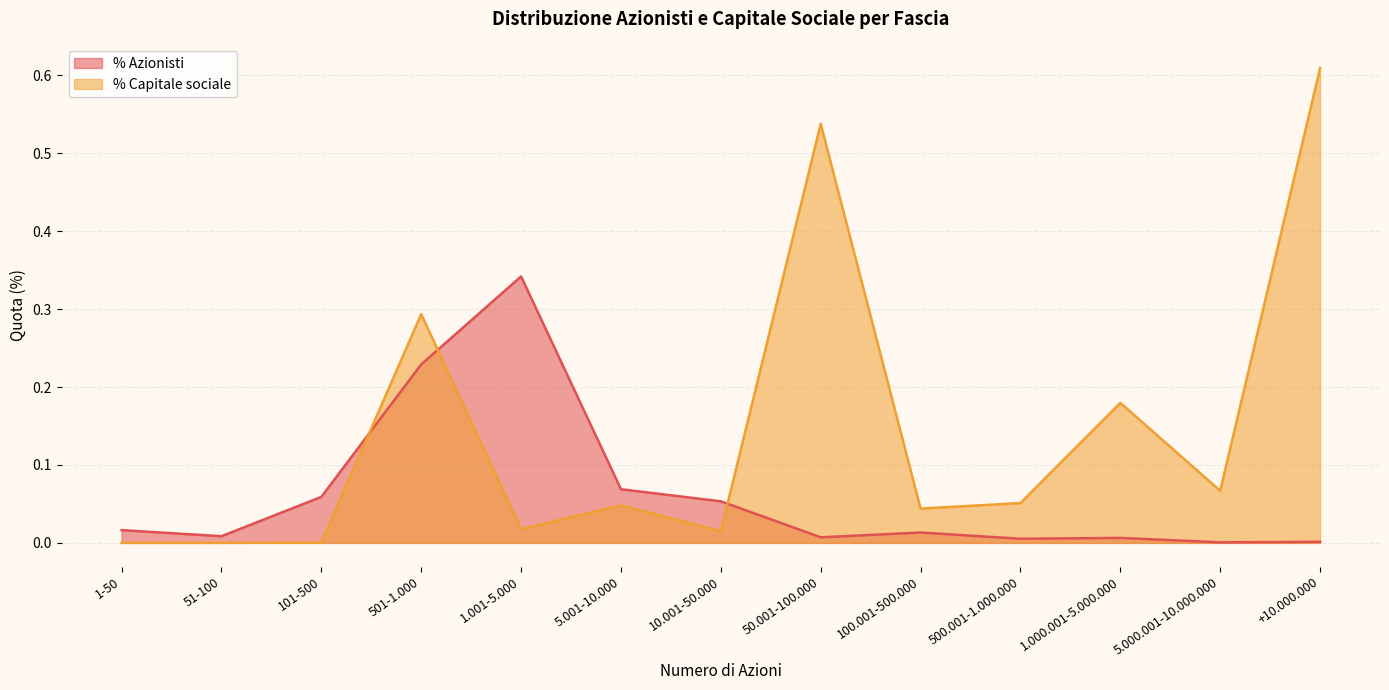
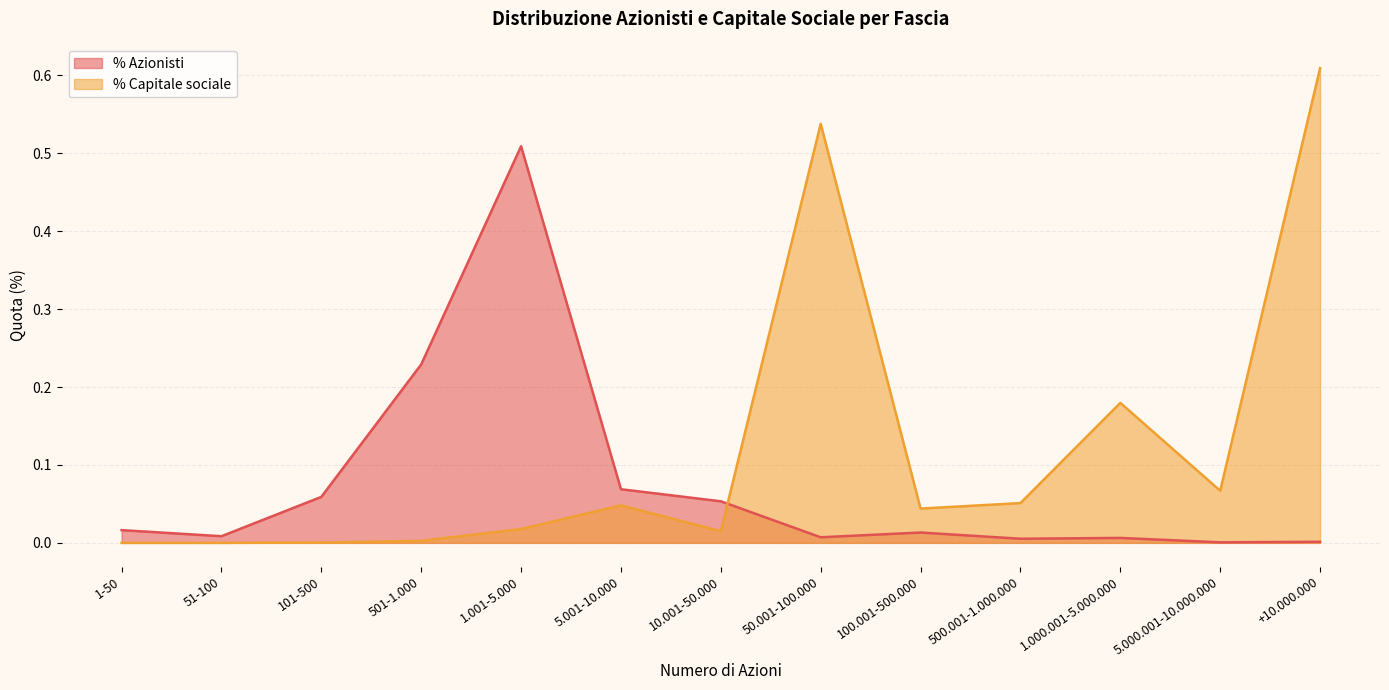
  {
    "% Azionisti": {
      "1-50": 0.02,
      "51-100": 0.01,
      "101-500": 0.06,
      "501-1.000": 0.23,
-     "1.001-5.000": 0.34,
+     "1.001-5.000": 0.51,
      "5.001-10.000": 0.07,
      "10.001-50.000": 0.05,
      "50.001-100.000": 0.01,
      "100.001-500.000": 0.01,
      "500.001-1.000.000": 0.01,
      "1.000.001-5.000.000": 0.01,
      "5.000.001-10.000.000": 0.00,
      "+10.000.000": 0.00
    },
    "% Capitale sociale": {
      "1-50": 0.00,
      "51-100": 0.00,
      "101-500": 0.00,
-     "501-1.000": 0.29,
+     "501-1.000": 0.00,
      "1.001-5.000": 0.02,
      "5.001-10.000": 0.05,
      "10.001-50.000": 0.02,
      "50.001-100.000": 0.54,
      "100.001-500.000": 0.04,
      "500.001-1.000.000": 0.05,
      "1.000.001-5.000.000": 0.18,
      "5.000.001-10.000.000": 0.07,
      "+10.000.000": 0.61
    }
  }
